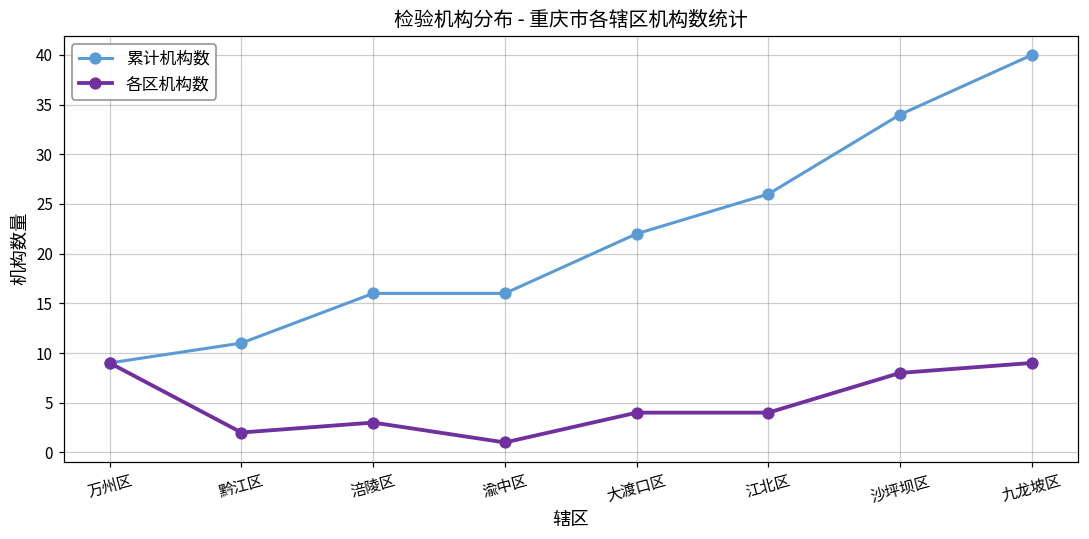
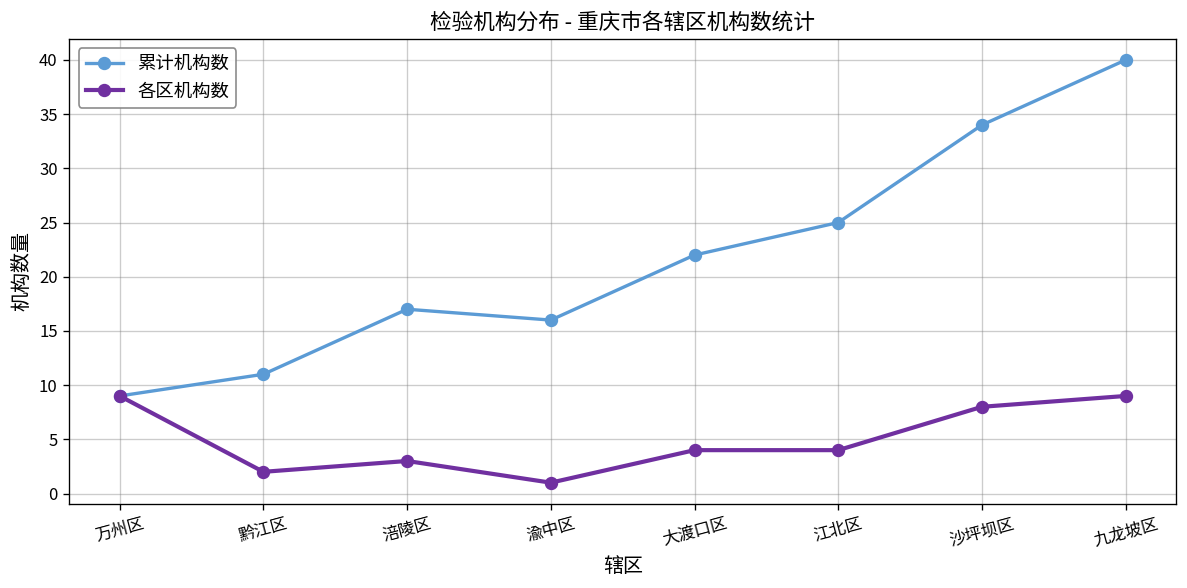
  {
    "累计机构数": {
      "黔江区": 11,
-     "涪陵区": 16,
+     "涪陵区": 17,
      "渝中区": 16,
      "大渡口区": 22,
-     "江北区": 26,
+     "江北区": 25,
      "沙坪坝区": 34,
      "九龙坡区": 40
    },
    "各区机构数": {
      "黔江区": 2,
      "涪陵区": 3,
      "渝中区": 1,
      "大渡口区": 4,
      "江北区": 4,
      "沙坪坝区": 8,
      "九龙坡区": 9
    }
  }
